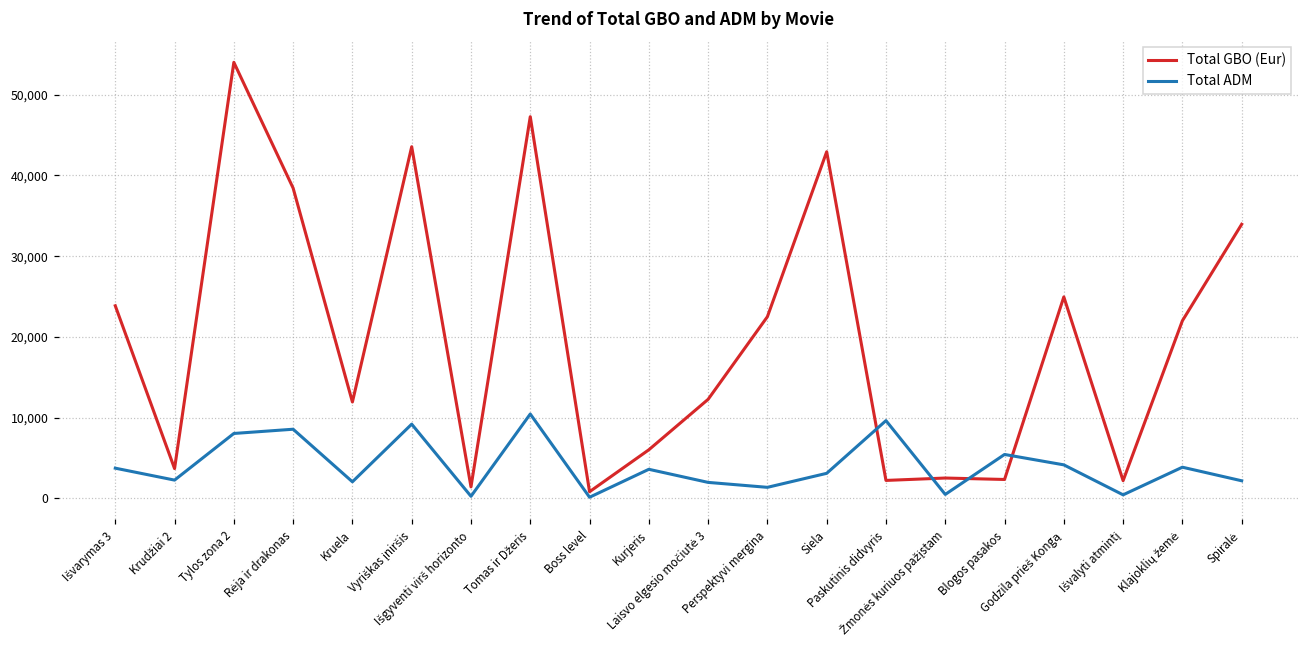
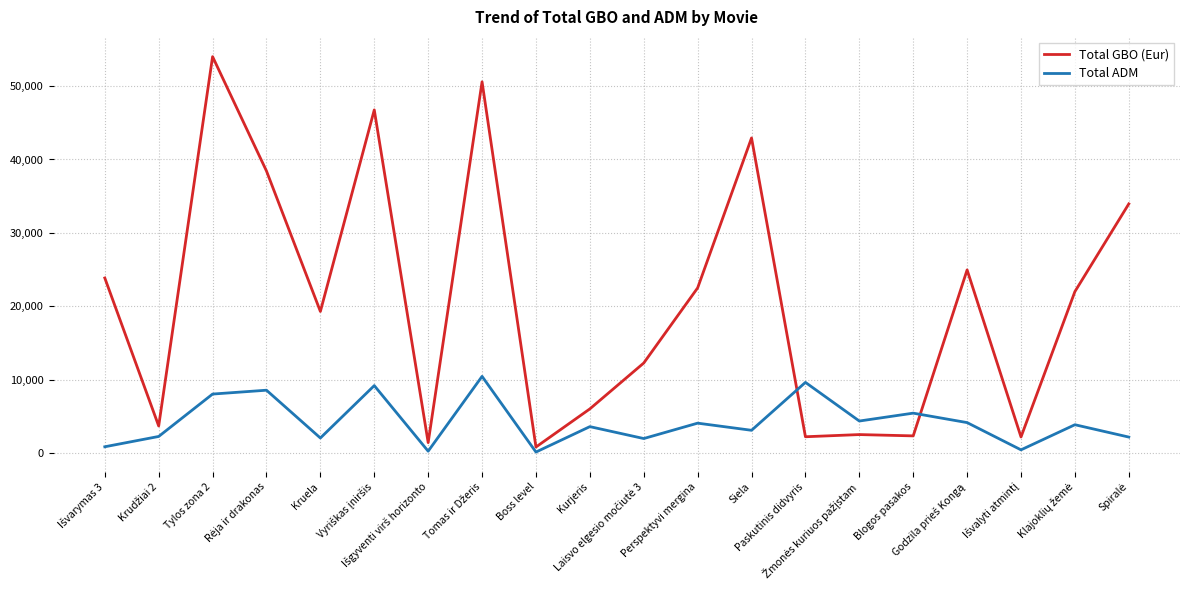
  {
    "Total GBO (Eur)": {
      "Išvarymas 3": "24,000",
      "Krudžiai 2": "4,000",
      "Tylos zona 2": "54,000",
      "Rėja ir drakonas": "38,000",
-     "Kruela": "12,000",
-     "Vyriškas įniršis": "44,000",
+     "Kruela": "19,000",
+     "Vyriškas įniršis": "47,000",
      "Išgyventi virš horizonto": "1,000",
-     "Tomas ir Džeris": "47,000",
+     "Tomas ir Džeris": "51,000",
      "Boss level": "1,000",
      "Kurjeris": "6,000",
      "Laisvo elgesio močiutė 3": "12,000",
      "Perspektyvi mergina": "22,000",
      "Siela": "43,000",
      "Paskutinis didvyris": "2,000",
      "Žmonės kuriuos pažįstam": "3,000",
      "Blogos pasakos": "2,000",
      "Godzila prieš Kongą": "25,000",
      "Išvalyti atmintį": "2,000",
      "Klajoklių žemė": "22,000",
      "Spiralė": "34,000"
    },
    "Total ADM": {
-     "Išvarymas 3": "4,000",
+     "Išvarymas 3": "1,000",
      "Krudžiai 2": "2,000",
      "Tylos zona 2": "8,000",
      "Rėja ir drakonas": "9,000",
      "Kruela": "2,000",
      "Vyriškas įniršis": "9,000",
      "Išgyventi virš horizonto": "0",
      "Tomas ir Džeris": "10,000",
      "Boss level": "0",
      "Kurjeris": "4,000",
      "Laisvo elgesio močiutė 3": "2,000",
-     "Perspektyvi mergina": "1,000",
+     "Perspektyvi mergina": "4,000",
      "Siela": "3,000",
      "Paskutinis didvyris": "10,000",
-     "Žmonės kuriuos pažįstam": "0",
+     "Žmonės kuriuos pažįstam": "4,000",
      "Blogos pasakos": "5,000",
      "Godzila prieš Kongą": "4,000",
      "Išvalyti atmintį": "0",
      "Klajoklių žemė": "4,000",
      "Spiralė": "2,000"
    }
  }
